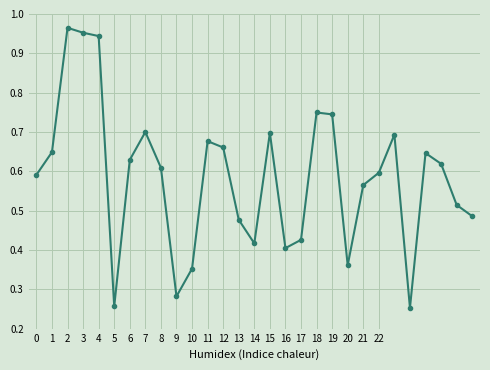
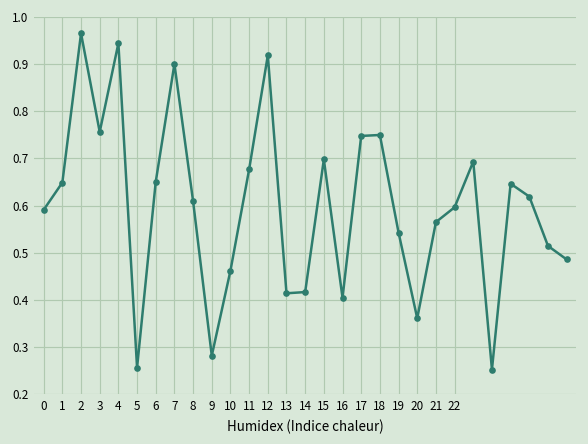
  {
    "0": 0.59,
    "1": 0.65,
    "2": 0.96,
-   "3": 0.95,
+   "3": 0.76,
    "4": 0.94,
    "5": 0.26,
-   "6": 0.63,
-   "7": 0.7,
+   "6": 0.65,
+   "7": 0.9,
    "8": 0.61,
    "9": 0.28,
-   "10": 0.35,
+   "10": 0.46,
    "11": 0.68,
-   "12": 0.66,
-   "13": 0.48,
+   "12": 0.92,
+   "13": 0.41,
    "14": 0.42,
    "15": 0.70,
    "16": 0.40,
-   "17": 0.43,
+   "17": 0.75,
    "18": 0.75,
-   "19": 0.74,
+   "19": 0.54,
    "20": 0.36,
    "21": 0.57,
    "22": 0.60
  }
